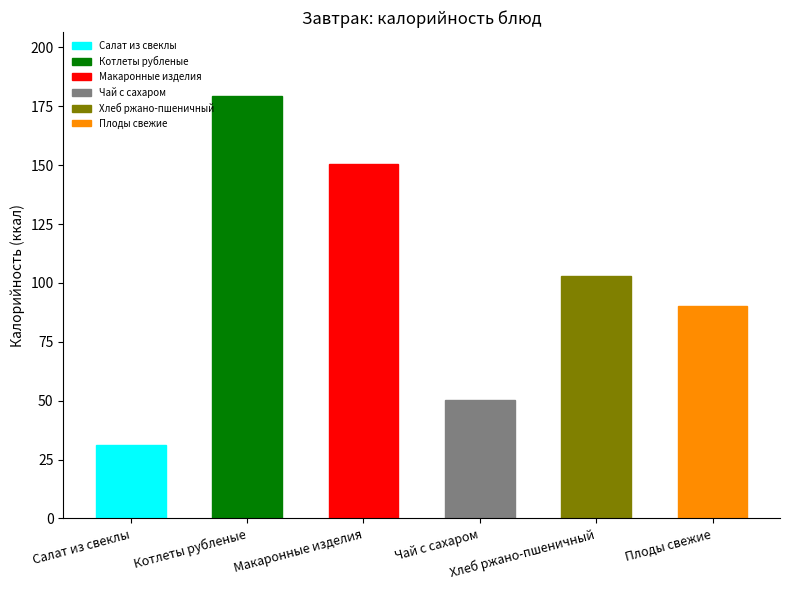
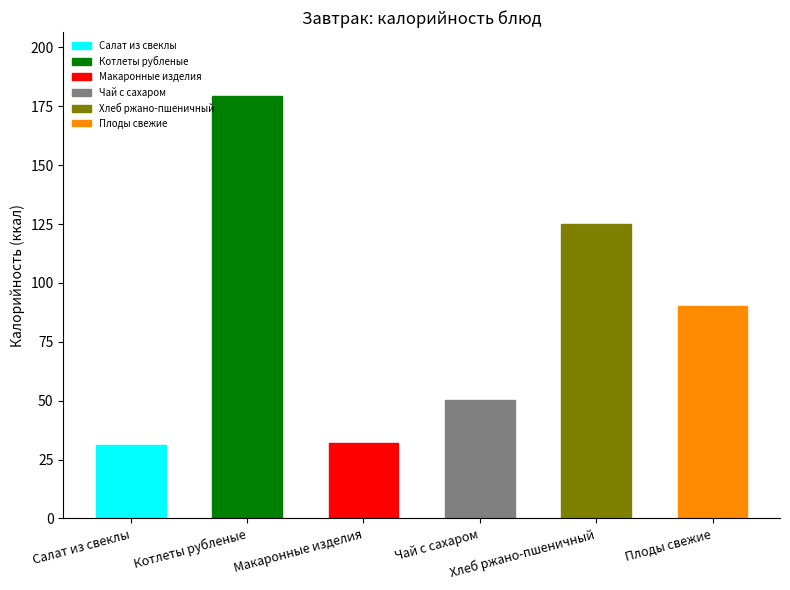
  {
    "Салат из свеклы": 31,
    "Котлеты рубленые": 180,
-   "Макаронные изделия": 150,
+   "Макаронные изделия": 32,
    "Чай с сахаром": 51,
-   "Хлеб ржано-пшеничный": 103,
+   "Хлеб ржано-пшеничный": 125,
    "Плоды свежие": 90
  }
